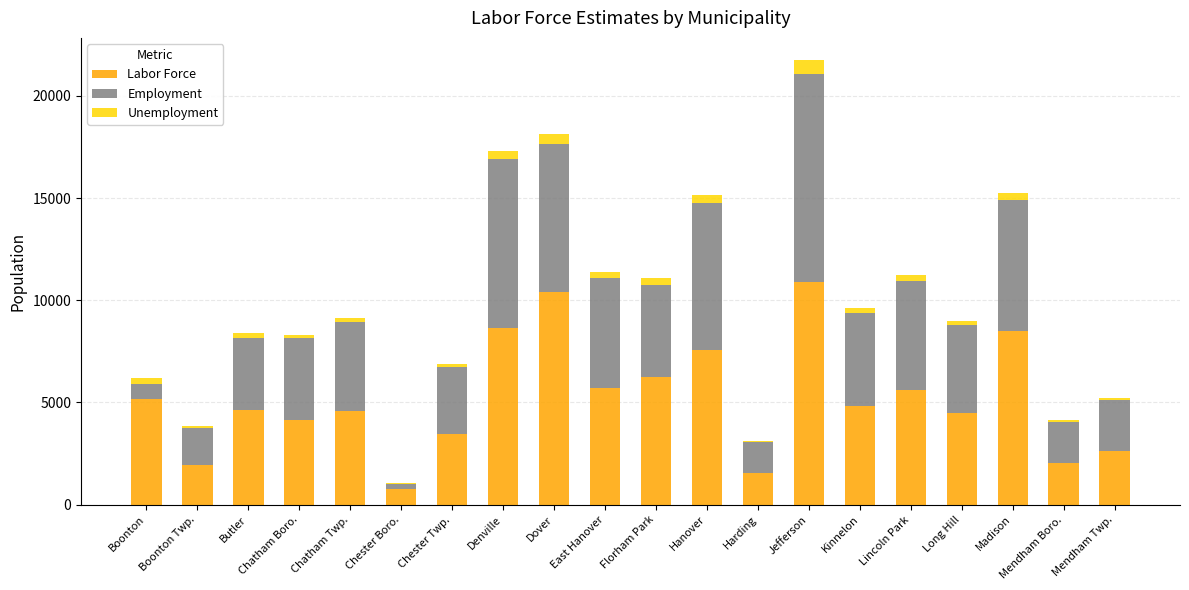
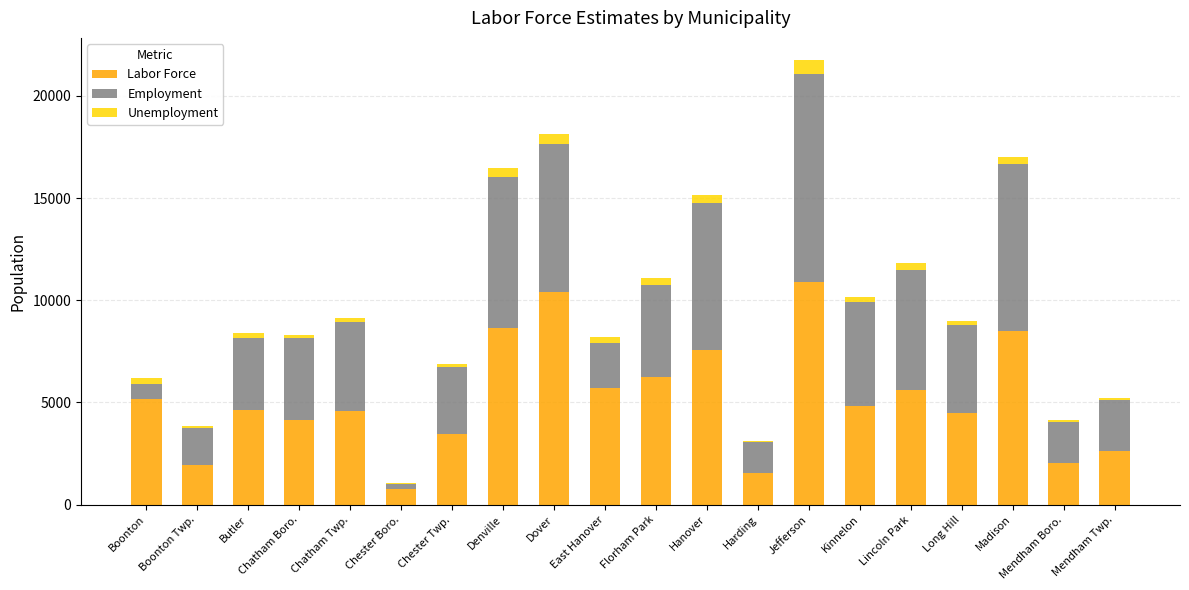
  {
    "Employment": {
      "Boonton": 800,
      "Boonton Twp.": 1800,
      "Butler": 3500,
      "Chatham Boro.": 4000,
      "Chatham Twp.": 4400,
      "Chester Boro.": 200,
      "Chester Twp.": 3300,
-     "Denville": 8200,
+     "Denville": 7400,
      "Dover": 7300,
-     "East Hanover": 5400,
+     "East Hanover": 2200,
      "Florham Park": 4500,
      "Hanover": 7200,
      "Harding": 1500,
      "Jefferson": 10200,
-     "Kinnelon": 4600,
-     "Lincoln Park": 5300,
+     "Kinnelon": 5100,
+     "Lincoln Park": 5900,
      "Long Hill": 4300,
-     "Madison": 6400,
+     "Madison": 8100,
      "Mendham Boro.": 2000,
      "Mendham Twp.": 2500
    }
  }
